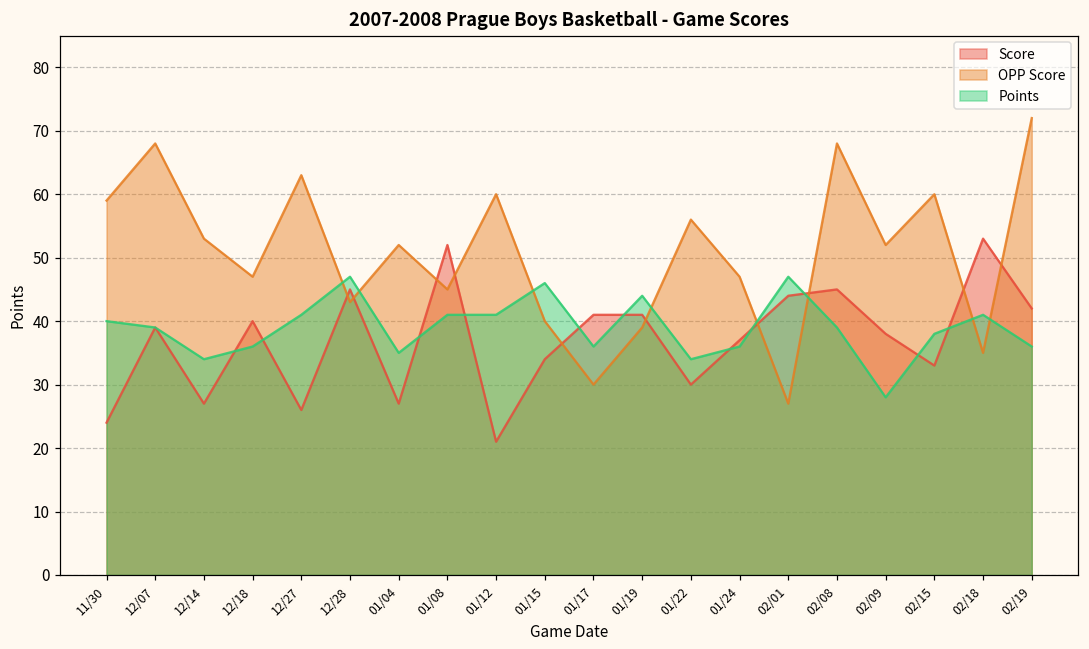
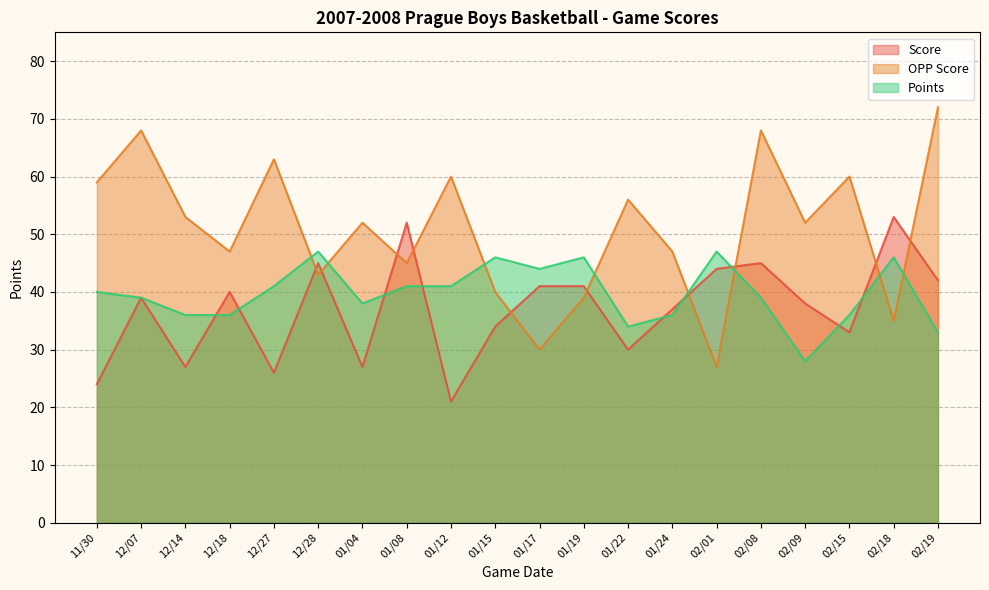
  {
    "Points": {
      "11/30": 40,
-     "12/14": 34,
+     "12/14": 36,
      "12/18": 36,
      "12/27": 41,
      "12/28": 47,
-     "01/04": 35,
+     "01/04": 38,
      "01/08": 41,
      "01/12": 41,
      "01/15": 46,
-     "01/17": 36,
-     "01/19": 44,
+     "01/17": 44,
+     "01/19": 46,
      "01/22": 34,
      "01/24": 36,
      "02/01": 47,
      "02/08": 39,
      "02/09": 28,
-     "02/15": 38,
-     "02/18": 41,
-     "02/19": 36
+     "02/15": 36,
+     "02/18": 46,
+     "02/19": 33
    }
  }
